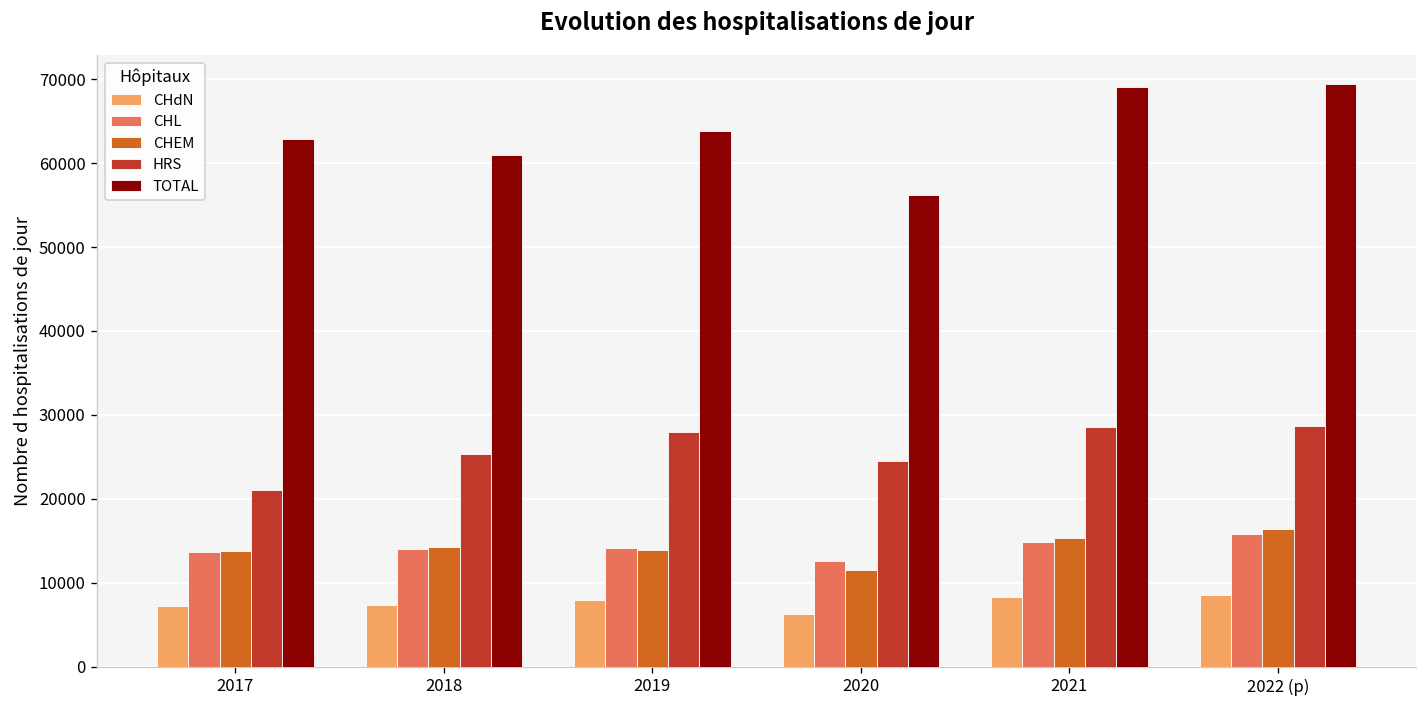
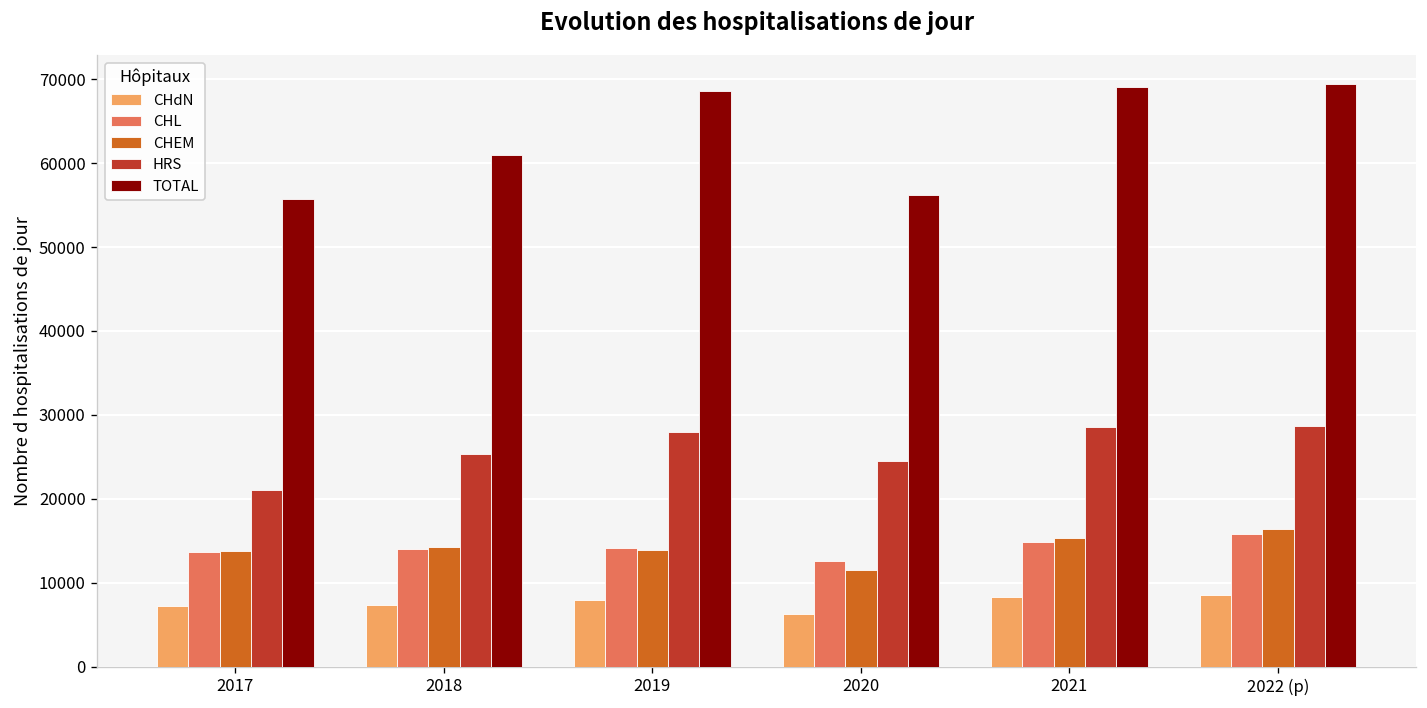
  {
    "TOTAL": {
-     "2017": 63000,
+     "2017": 56000,
      "2018": 61000,
-     "2019": 64000,
+     "2019": 69000,
      "2020": 56000,
      "2021": 69000,
      "2022 (p)": 69000
    }
  }
